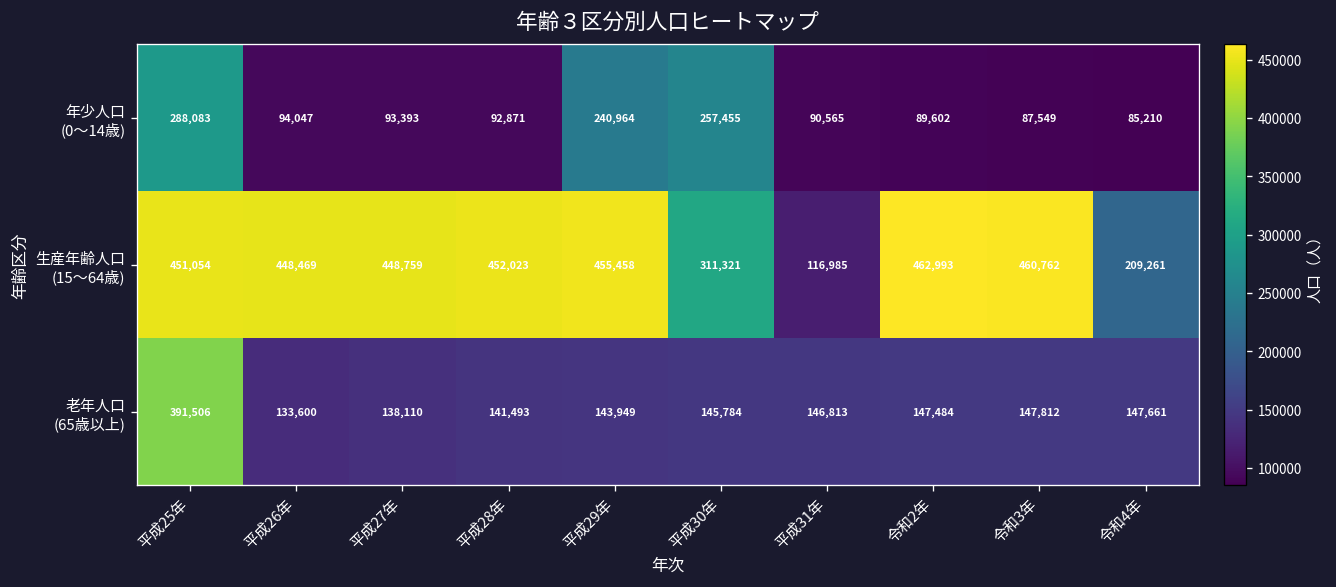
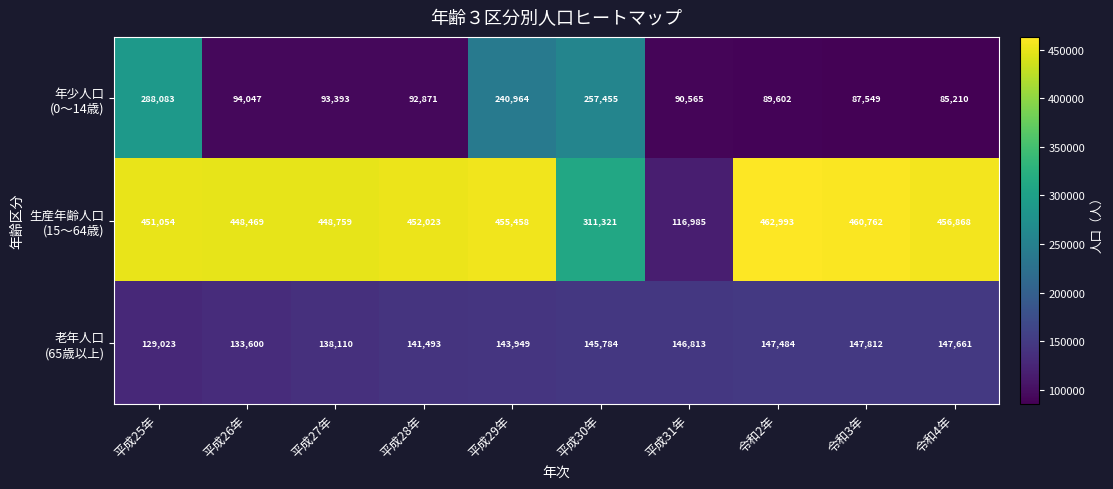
  {
    "年少人口 (0～14歳)": {
      "平成25年": "288,083",
      "平成26年": "94,047",
      "平成27年": "93,393",
      "平成28年": "92,871",
      "平成29年": "240,964",
      "平成30年": "257,455",
      "平成31年": "90,565",
      "令和2年": "89,602",
      "令和3年": "87,549",
      "令和4年": "85,210"
    },
    "生産年齢人口 (15～64歳)": {
      "平成25年": "451,054",
      "平成26年": "448,469",
      "平成27年": "448,759",
      "平成28年": "452,023",
      "平成29年": "455,458",
      "平成30年": "311,321",
      "平成31年": "116,985",
      "令和2年": "462,993",
      "令和3年": "460,762",
-     "令和4年": "209,261"
+     "令和4年": "456,868"
    },
    "老年人口 (65歳以上)": {
-     "平成25年": "391,506",
+     "平成25年": "129,023",
      "平成26年": "133,600",
      "平成27年": "138,110",
      "平成28年": "141,493",
      "平成29年": "143,949",
      "平成30年": "145,784",
      "平成31年": "146,813",
      "令和2年": "147,484",
      "令和3年": "147,812",
      "令和4年": "147,661"
    }
  }
